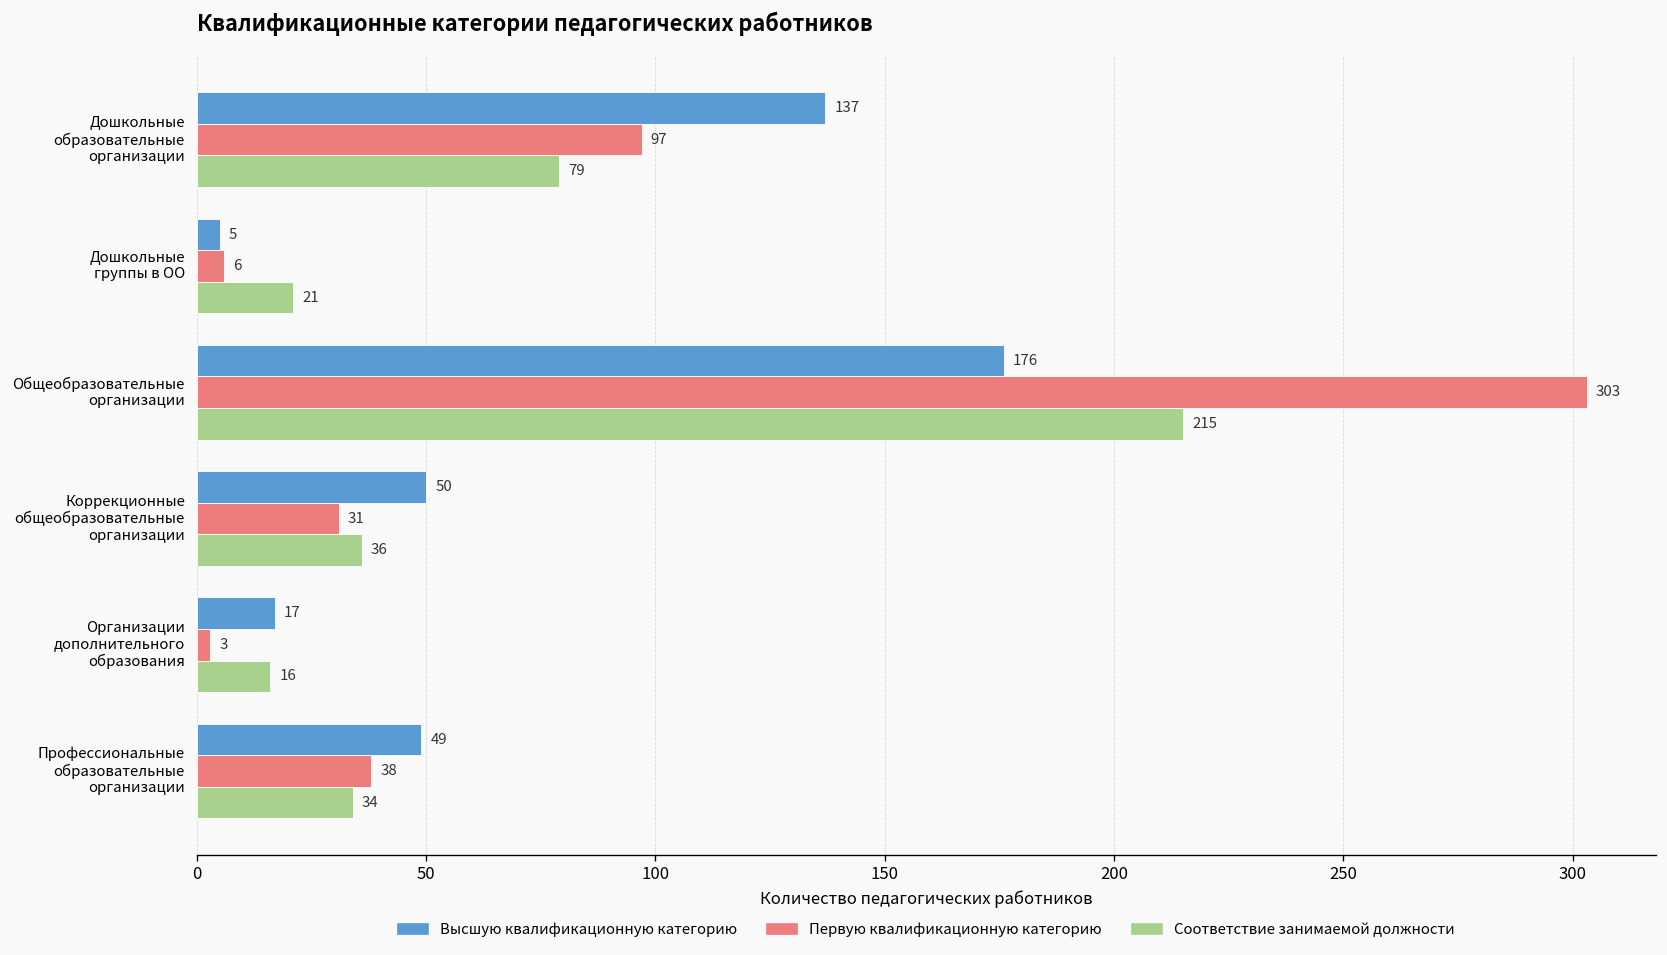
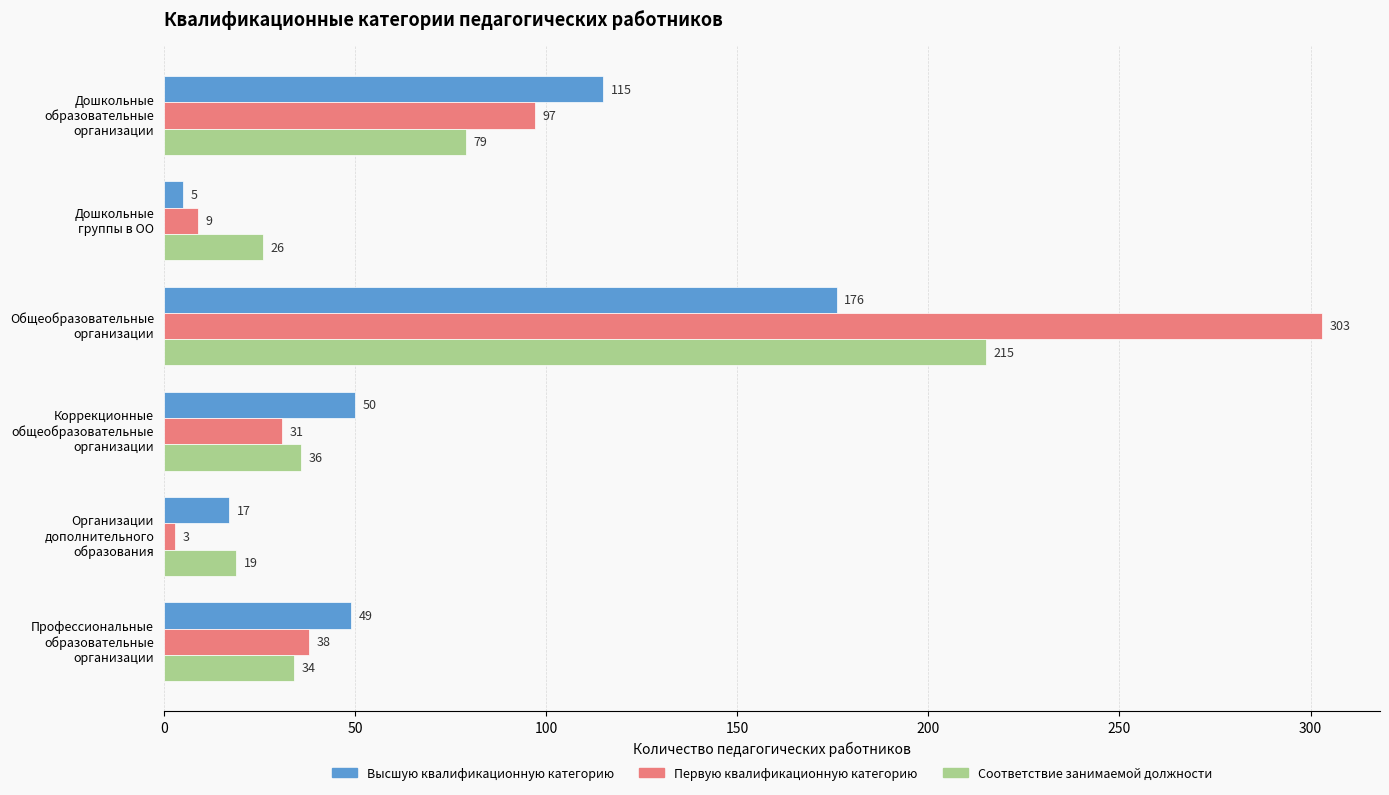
  {
    "Высшую квалификационную категорию": {
-     "Дошкольные образовательные организации": 137,
+     "Дошкольные образовательные организации": 115,
      "Дошкольные группы в ОО": 5,
      "Общеобразовательные организации": 176,
      "Коррекционные общеобразовательные организации": 50,
      "Организации дополнительного образования": 17,
      "Профессиональные образовательные организации": 49
    },
    "Первую квалификационную категорию": {
      "Дошкольные образовательные организации": 97,
-     "Дошкольные группы в ОО": 6,
+     "Дошкольные группы в ОО": 9,
      "Общеобразовательные организации": 303,
      "Коррекционные общеобразовательные организации": 31,
      "Организации дополнительного образования": 3,
      "Профессиональные образовательные организации": 38
    },
    "Соответствие занимаемой должности": {
      "Дошкольные образовательные организации": 79,
-     "Дошкольные группы в ОО": 21,
+     "Дошкольные группы в ОО": 26,
      "Общеобразовательные организации": 215,
      "Коррекционные общеобразовательные организации": 36,
-     "Организации дополнительного образования": 16,
+     "Организации дополнительного образования": 19,
      "Профессиональные образовательные организации": 34
    }
  }
